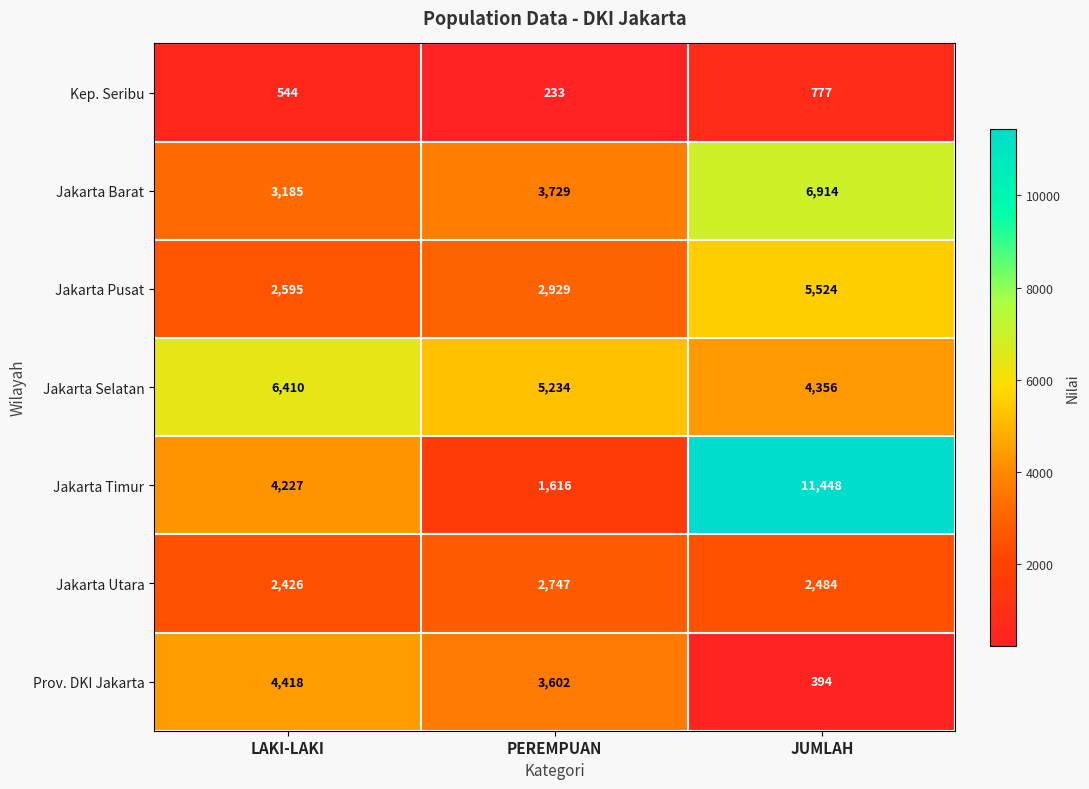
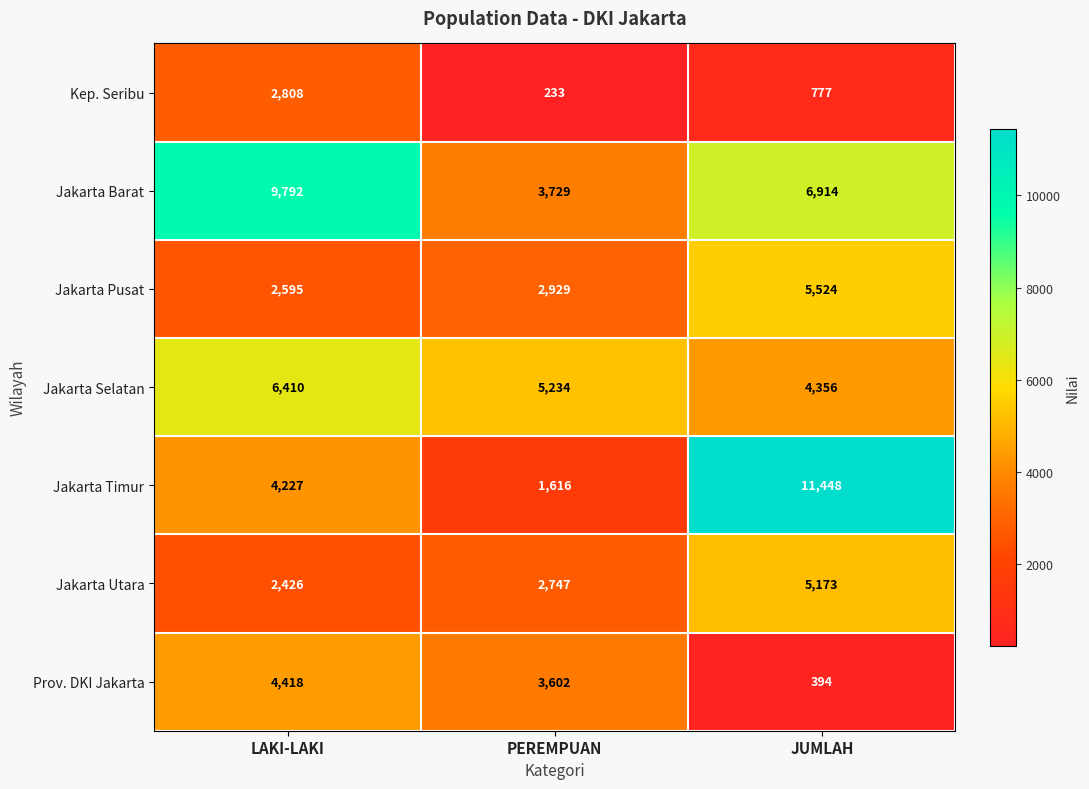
  {
    "Kep. Seribu": {
-     "LAKI-LAKI": "544",
+     "LAKI-LAKI": "2,808",
      "PEREMPUAN": "233",
      "JUMLAH": "777"
    },
    "Jakarta Barat": {
-     "LAKI-LAKI": "3,185",
+     "LAKI-LAKI": "9,792",
      "PEREMPUAN": "3,729",
      "JUMLAH": "6,914"
    },
    "Jakarta Pusat": {
      "LAKI-LAKI": "2,595",
      "PEREMPUAN": "2,929",
      "JUMLAH": "5,524"
    },
    "Jakarta Selatan": {
      "LAKI-LAKI": "6,410",
      "PEREMPUAN": "5,234",
      "JUMLAH": "4,356"
    },
    "Jakarta Timur": {
      "LAKI-LAKI": "4,227",
      "PEREMPUAN": "1,616",
      "JUMLAH": "11,448"
    },
    "Jakarta Utara": {
      "LAKI-LAKI": "2,426",
      "PEREMPUAN": "2,747",
-     "JUMLAH": "2,484"
+     "JUMLAH": "5,173"
    },
    "Prov. DKI Jakarta": {
      "LAKI-LAKI": "4,418",
      "PEREMPUAN": "3,602",
      "JUMLAH": "394"
    }
  }
